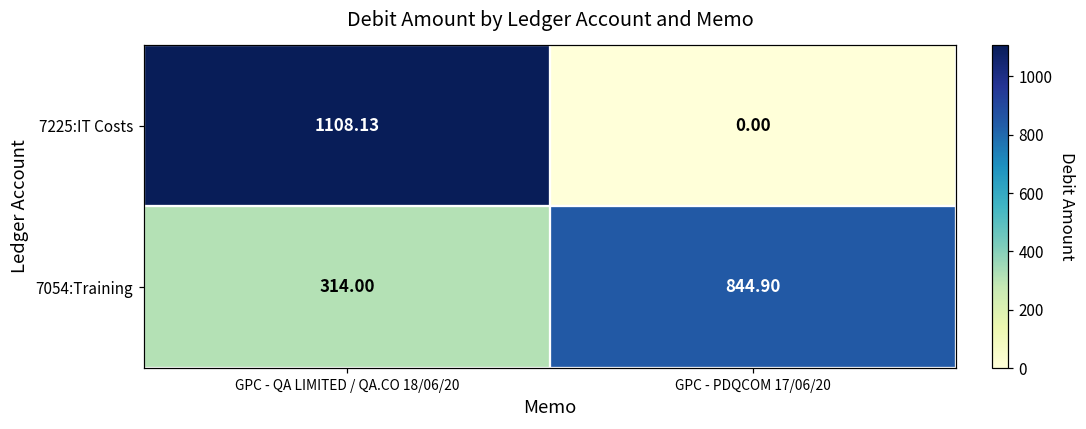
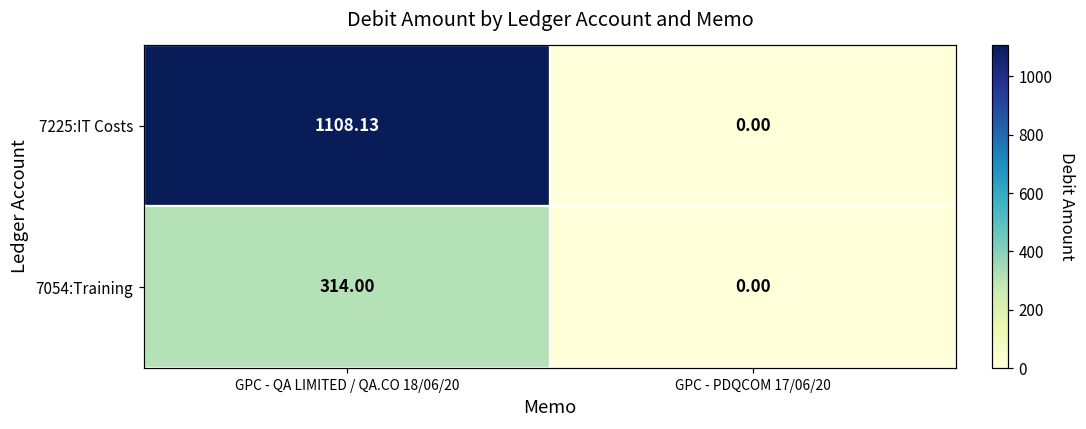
  {
    "7225:IT Costs": {
      "GPC - QA LIMITED / QA.CO 18/06/20": 1108.13,
      "GPC - PDQCOM 17/06/20": 0.00
    },
    "7054:Training": {
      "GPC - QA LIMITED / QA.CO 18/06/20": 314.00,
-     "GPC - PDQCOM 17/06/20": 844.90
+     "GPC - PDQCOM 17/06/20": 0.00
    }
  }
